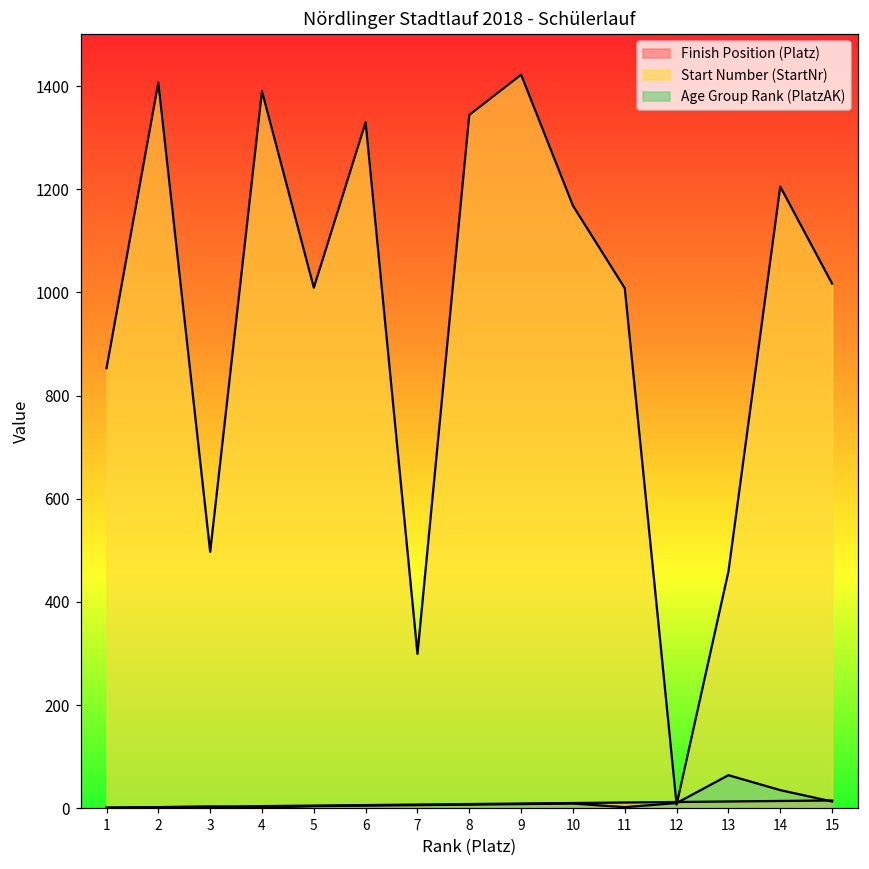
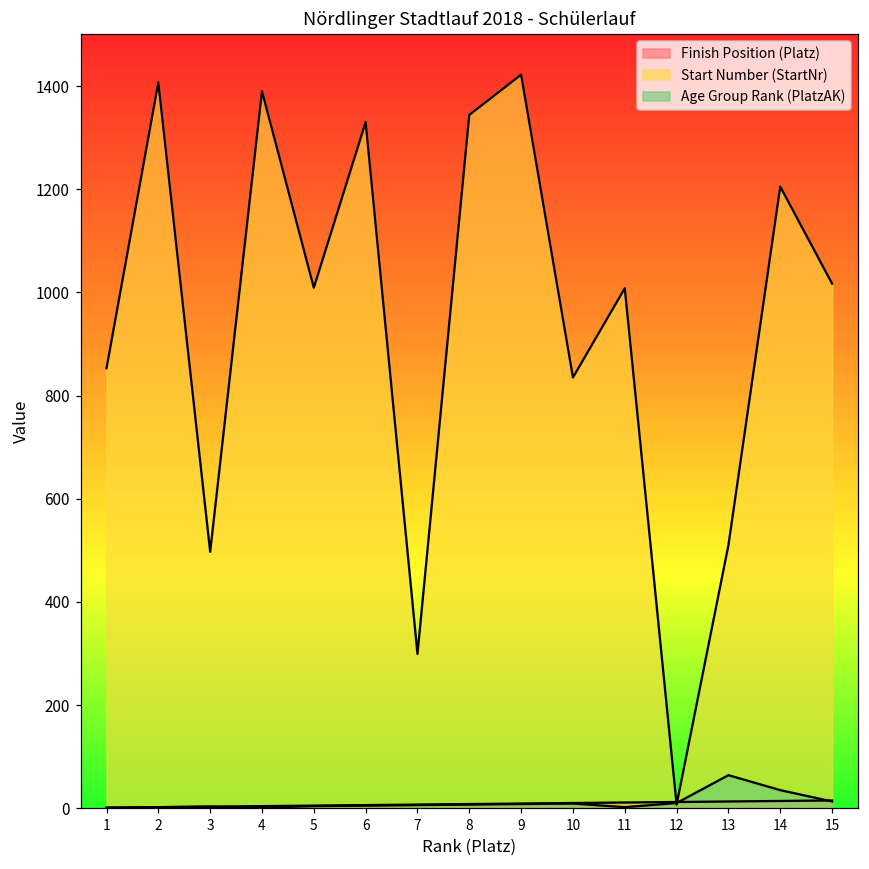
  {
    "Finish Position (Platz)": {
      "11": 10,
      "13": 10,
      "14": 10
    },
    "Start Number (StartNr)": {
      "1": 850,
      "2": 1410,
      "3": 500,
      "4": 1390,
      "5": 1010,
      "6": 1330,
      "7": 300,
      "8": 1340,
      "9": 1420,
-     "10": 1170,
+     "10": 840,
      "11": 1010,
-     "13": 460,
+     "13": 510,
      "14": 1210,
      "15": 1020
    },
    "Age Group Rank (PlatzAK)": {
      "11": 0,
      "13": 60,
      "14": 40
    }
  }
